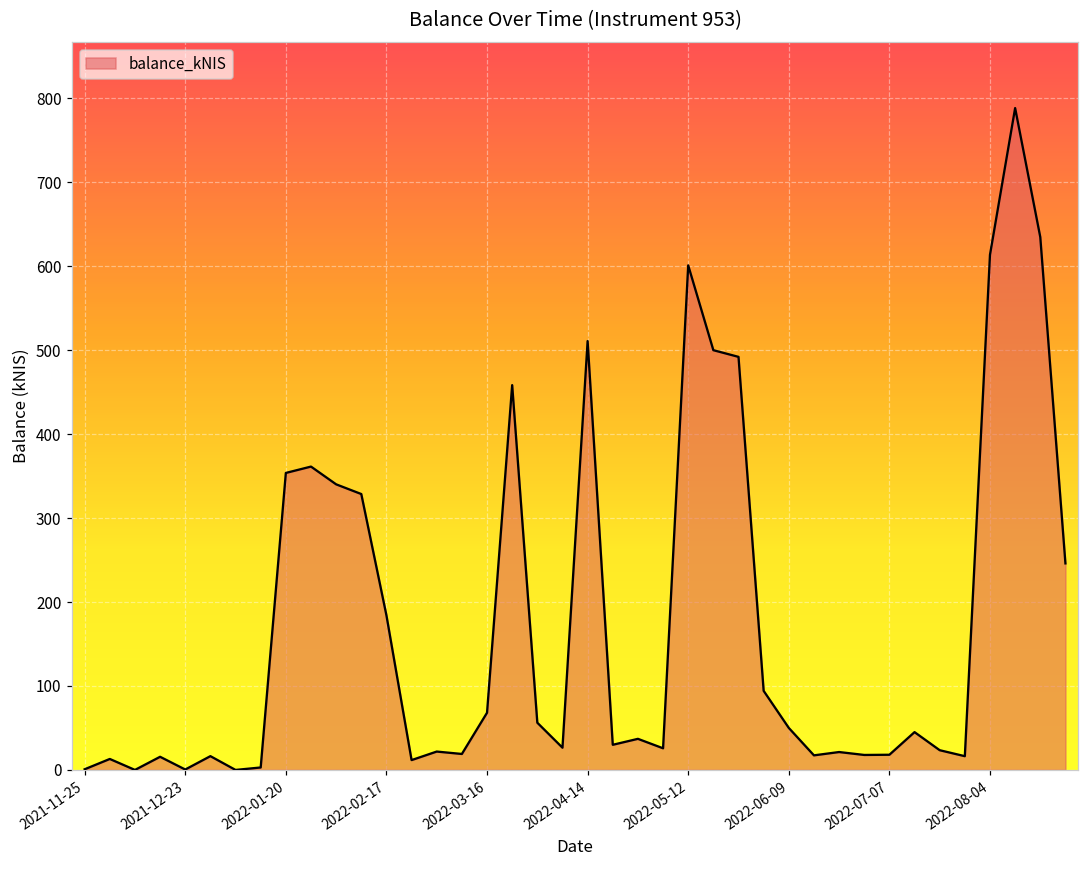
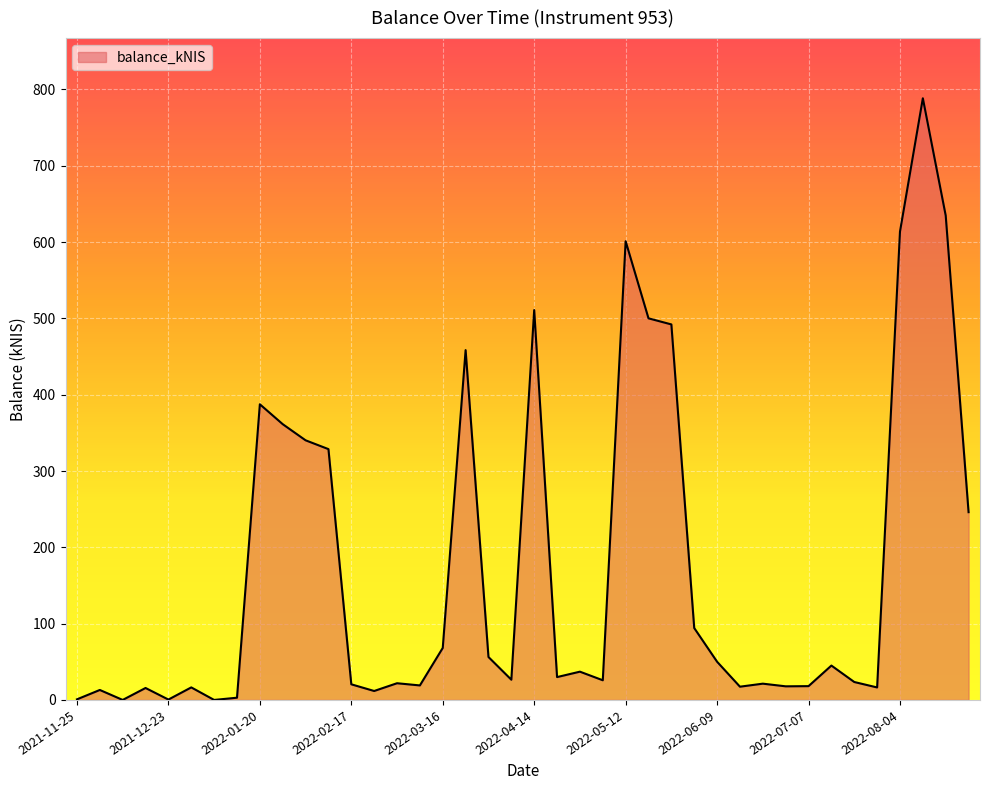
  {
    "2021-11-25": 0,
    "2021-12-23": 0,
-   "2022-01-20": 350,
-   "2022-02-17": 180,
+   "2022-01-20": 390,
+   "2022-02-17": 20,
    "2022-03-16": 70,
    "2022-04-14": 510,
    "2022-05-12": 600,
    "2022-06-09": 50,
    "2022-07-07": 20,
    "2022-08-04": 610
  }
